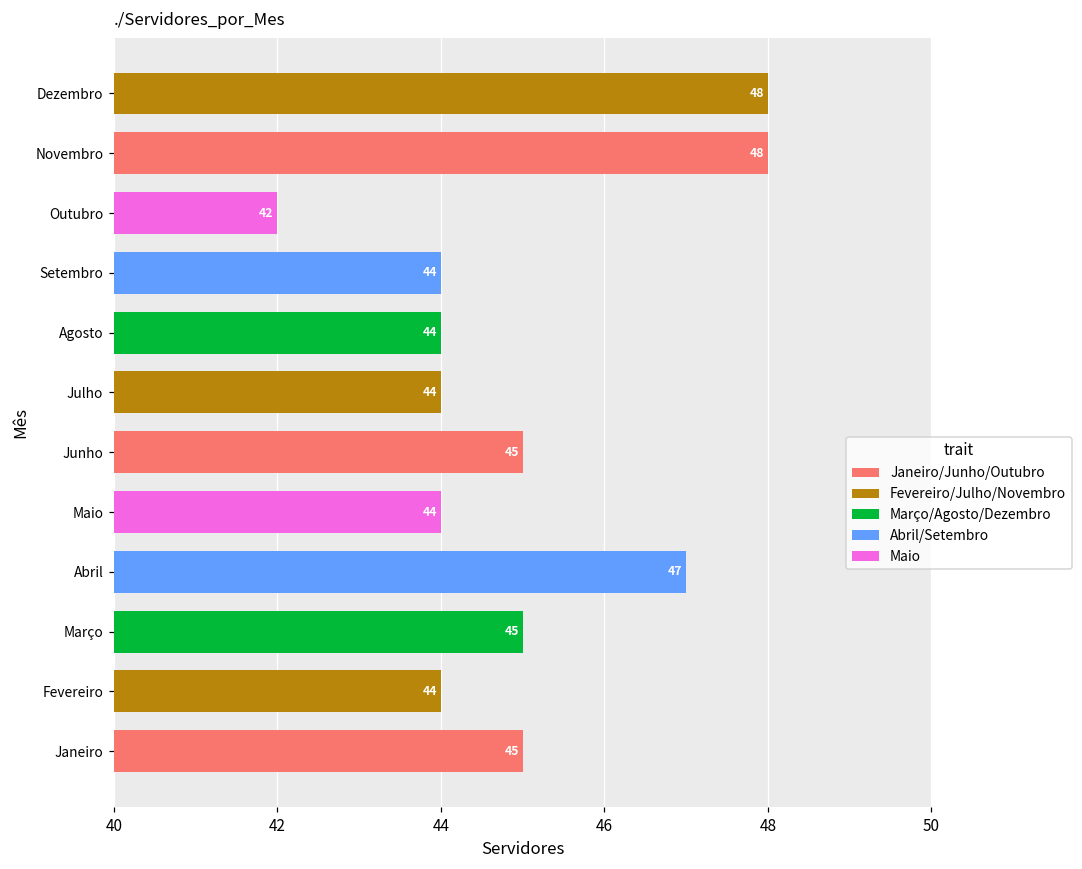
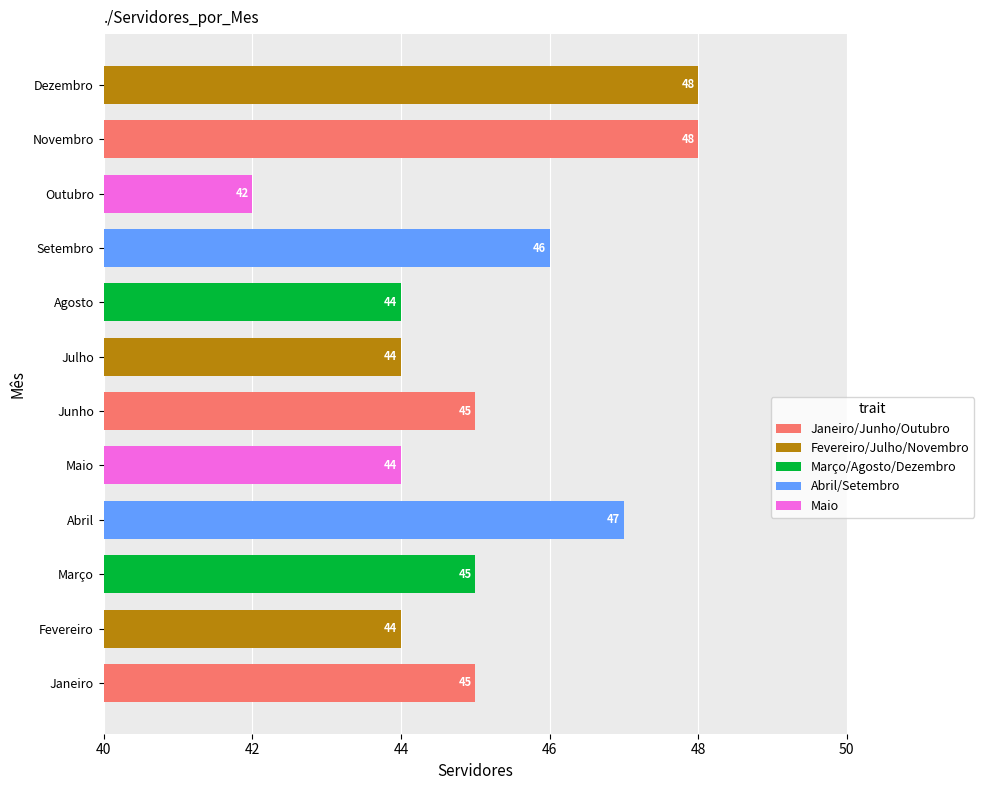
  {
    "Dezembro": 48,
    "Novembro": 48,
    "Outubro": 42,
-   "Setembro": 44,
+   "Setembro": 46,
    "Agosto": 44,
    "Julho": 44,
    "Junho": 45,
    "Maio": 44,
    "Abril": 47,
    "Março": 45,
    "Fevereiro": 44,
    "Janeiro": 45
  }
